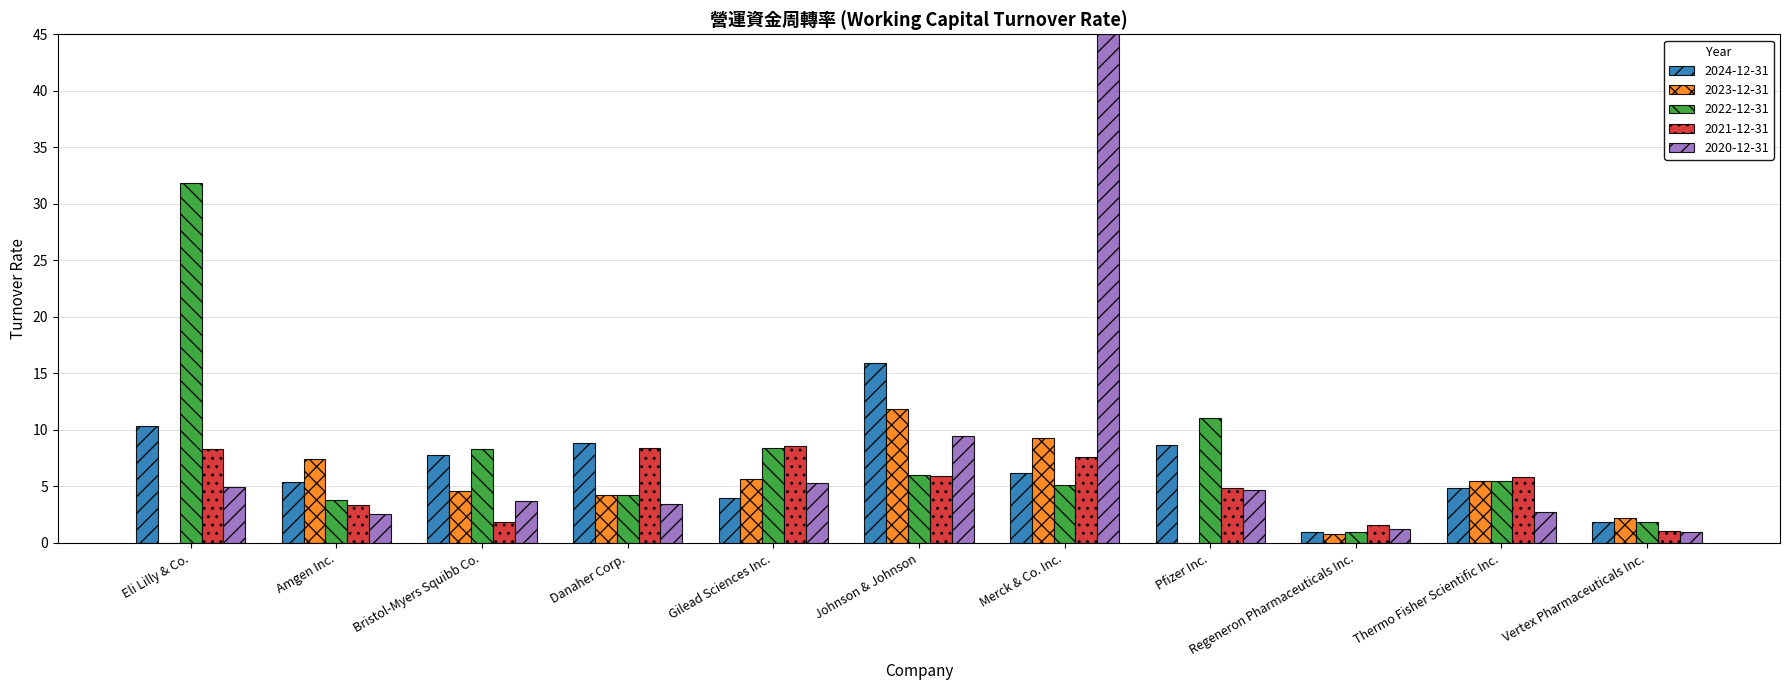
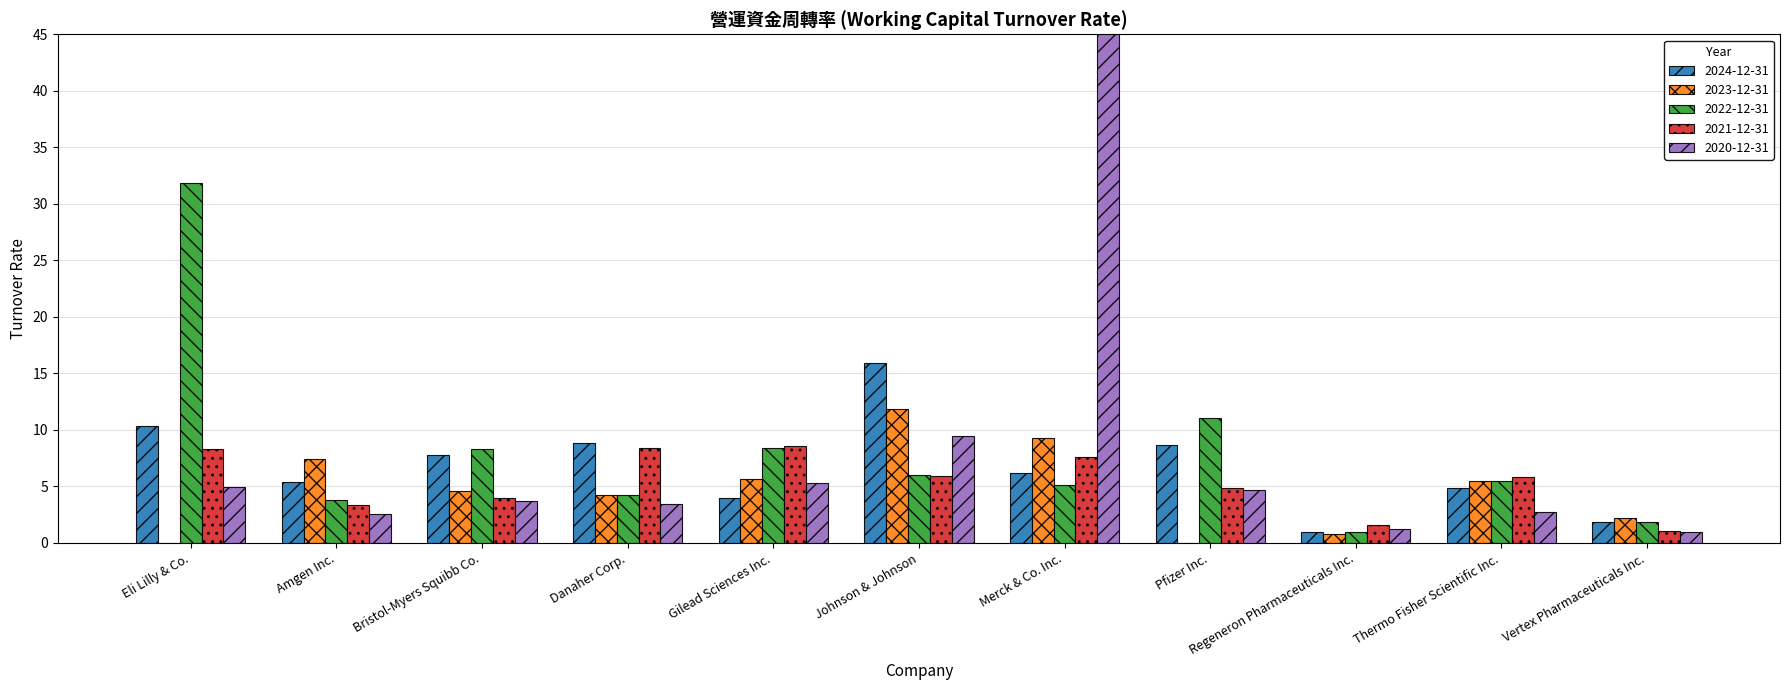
  {
    "2024-12-31": {
      "Eli Lilly & Co.": 10.3,
      "Amgen Inc.": 5.4,
      "Bristol-Myers Squibb Co.": 7.8,
      "Danaher Corp.": 8.9,
      "Gilead Sciences Inc.": 4.0,
      "Johnson & Johnson": 15.9,
      "Merck & Co. Inc.": 6.2,
      "Pfizer Inc.": 8.6,
      "Regeneron Pharmaceuticals Inc.": 1.0,
      "Thermo Fisher Scientific Inc.": 4.9,
      "Vertex Pharmaceuticals Inc.": 1.8
    },
    "2023-12-31": {
      "Eli Lilly & Co.": 0.0,
      "Amgen Inc.": 7.5,
      "Bristol-Myers Squibb Co.": 4.6,
      "Danaher Corp.": 4.2,
      "Gilead Sciences Inc.": 5.6,
      "Johnson & Johnson": 11.8,
      "Merck & Co. Inc.": 9.3,
      "Pfizer Inc.": 0.0,
      "Regeneron Pharmaceuticals Inc.": 0.8,
      "Thermo Fisher Scientific Inc.": 5.5,
      "Vertex Pharmaceuticals Inc.": 2.2
    },
    "2022-12-31": {
      "Eli Lilly & Co.": 31.8,
      "Amgen Inc.": 3.8,
      "Bristol-Myers Squibb Co.": 8.3,
      "Danaher Corp.": 4.2,
      "Gilead Sciences Inc.": 8.4,
      "Johnson & Johnson": 6.0,
      "Merck & Co. Inc.": 5.2,
      "Pfizer Inc.": 11.1,
      "Regeneron Pharmaceuticals Inc.": 1.0,
      "Thermo Fisher Scientific Inc.": 5.5,
      "Vertex Pharmaceuticals Inc.": 1.8
    },
    "2021-12-31": {
      "Eli Lilly & Co.": 8.3,
      "Amgen Inc.": 3.4,
-     "Bristol-Myers Squibb Co.": 1.9,
+     "Bristol-Myers Squibb Co.": 4.0,
      "Danaher Corp.": 8.4,
      "Gilead Sciences Inc.": 8.5,
      "Johnson & Johnson": 6.0,
      "Merck & Co. Inc.": 7.6,
      "Pfizer Inc.": 4.8,
      "Regeneron Pharmaceuticals Inc.": 1.6,
      "Thermo Fisher Scientific Inc.": 5.9,
      "Vertex Pharmaceuticals Inc.": 1.0
    },
    "2020-12-31": {
      "Eli Lilly & Co.": 4.9,
      "Amgen Inc.": 2.6,
      "Bristol-Myers Squibb Co.": 3.7,
      "Danaher Corp.": 3.5,
      "Gilead Sciences Inc.": 5.3,
      "Johnson & Johnson": 9.4,
      "Pfizer Inc.": 4.7,
      "Regeneron Pharmaceuticals Inc.": 1.2,
      "Thermo Fisher Scientific Inc.": 2.8,
      "Vertex Pharmaceuticals Inc.": 1.0
    }
  }
